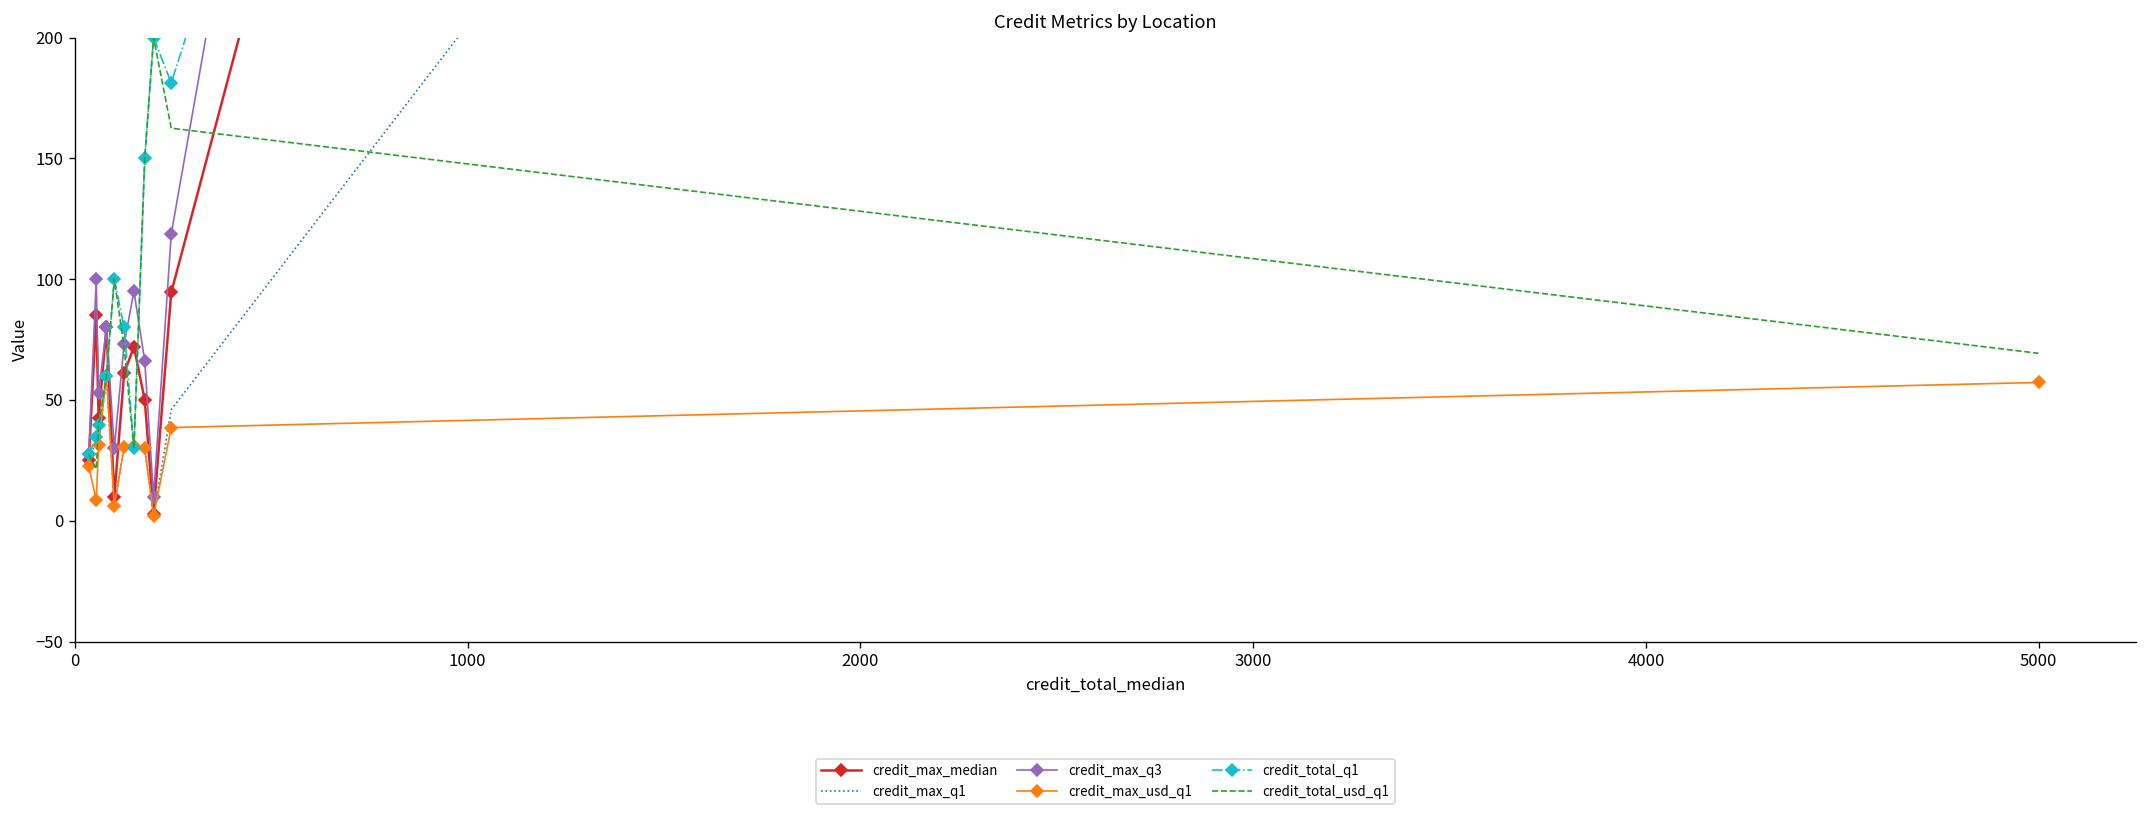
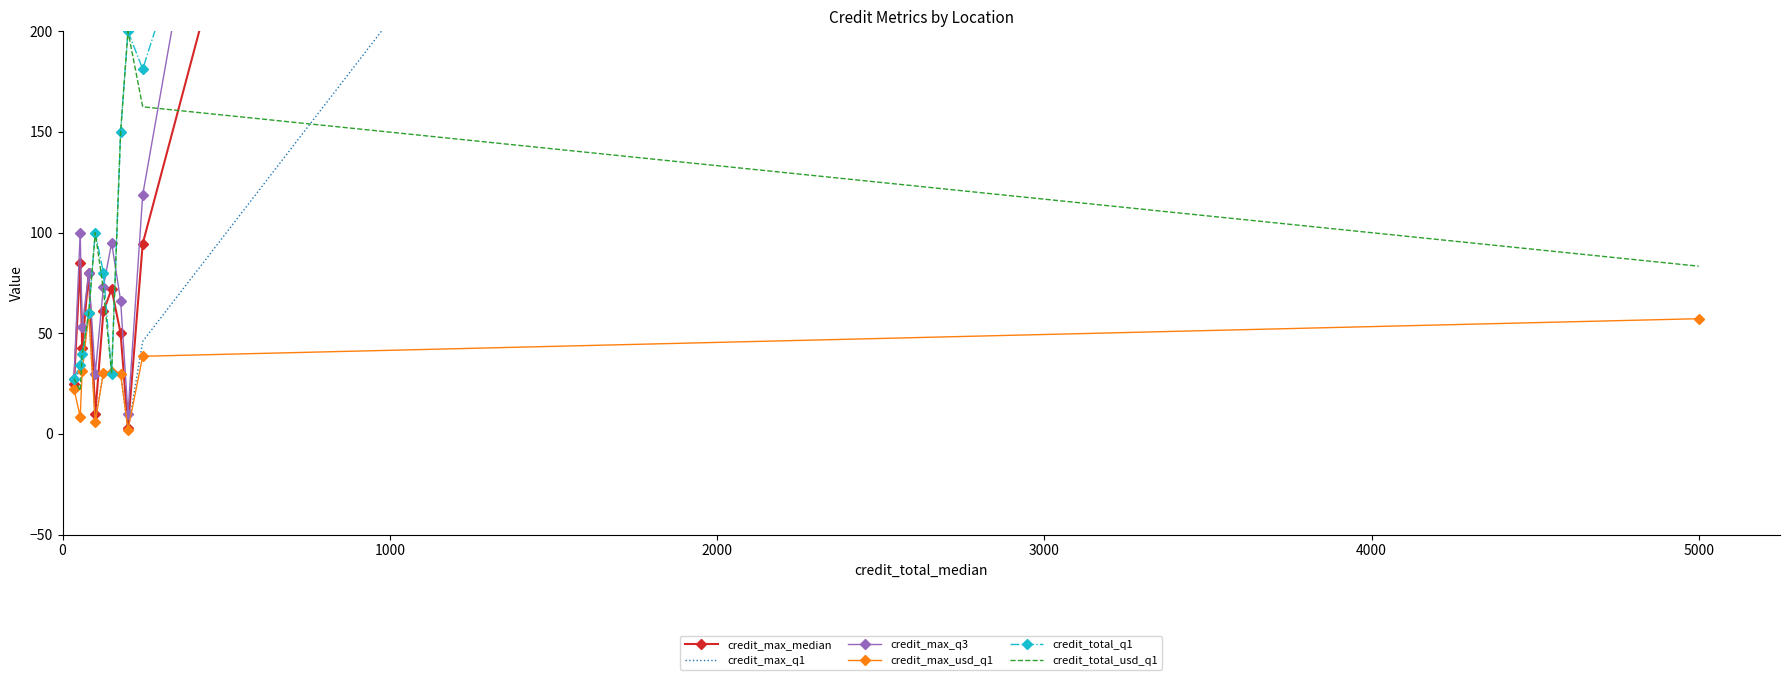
  {
    "credit_max_usd_q1": {
      "5000": 57
    },
    "credit_total_usd_q1": {
-     "5000": 69
+     "5000": 83
    }
  }
